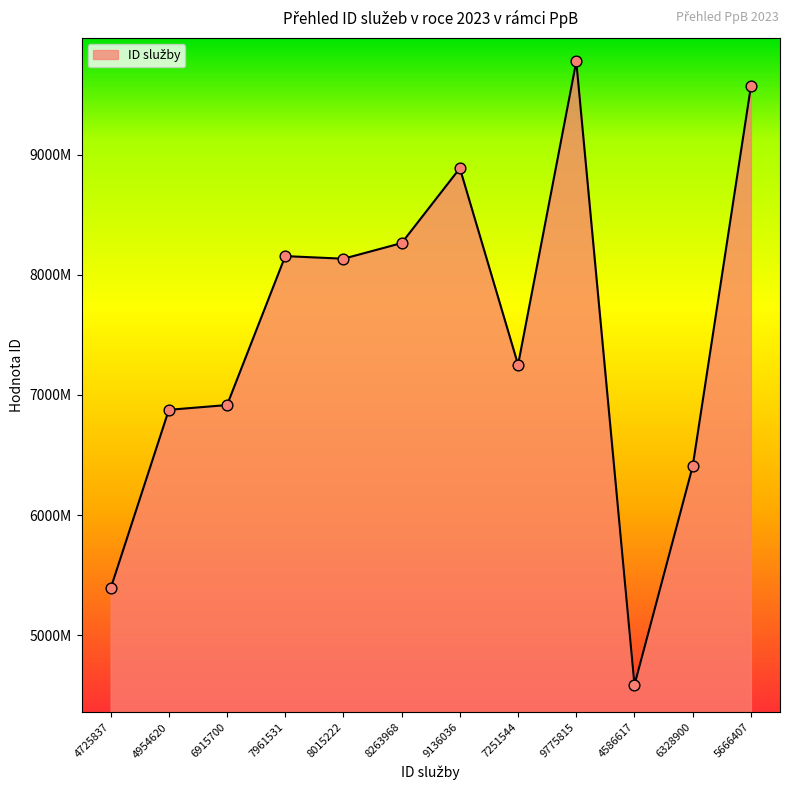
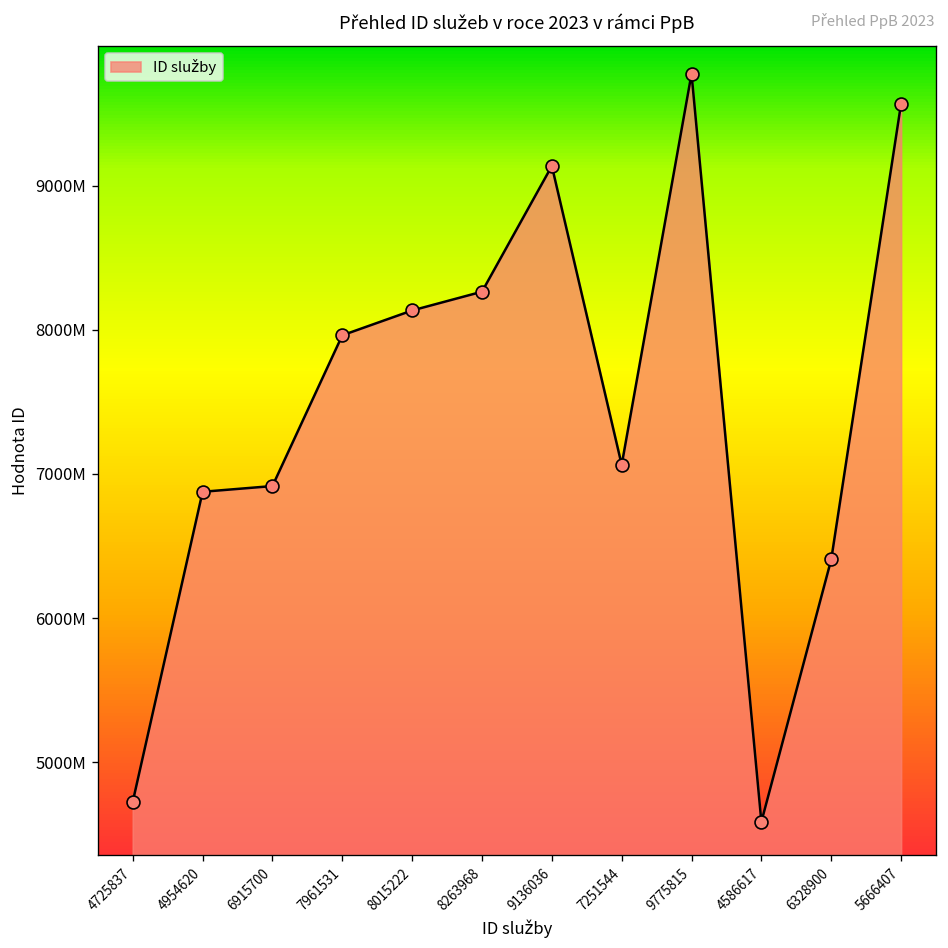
  {
-   "4725837": 5390000000,
+   "4725837": 4730000000,
    "4954620": 6880000000,
    "6915700": 6920000000,
-   "7961531": 8160000000,
+   "7961531": 7960000000,
    "8015222": 8130000000,
    "8263968": 8260000000,
-   "9136036": 8890000000,
-   "7251544": 7250000000,
+   "9136036": 9140000000,
+   "7251544": 7060000000,
    "9775815": 9780000000,
    "4586617": 4590000000,
    "6328900": 6410000000,
    "5666407": 9570000000
  }
